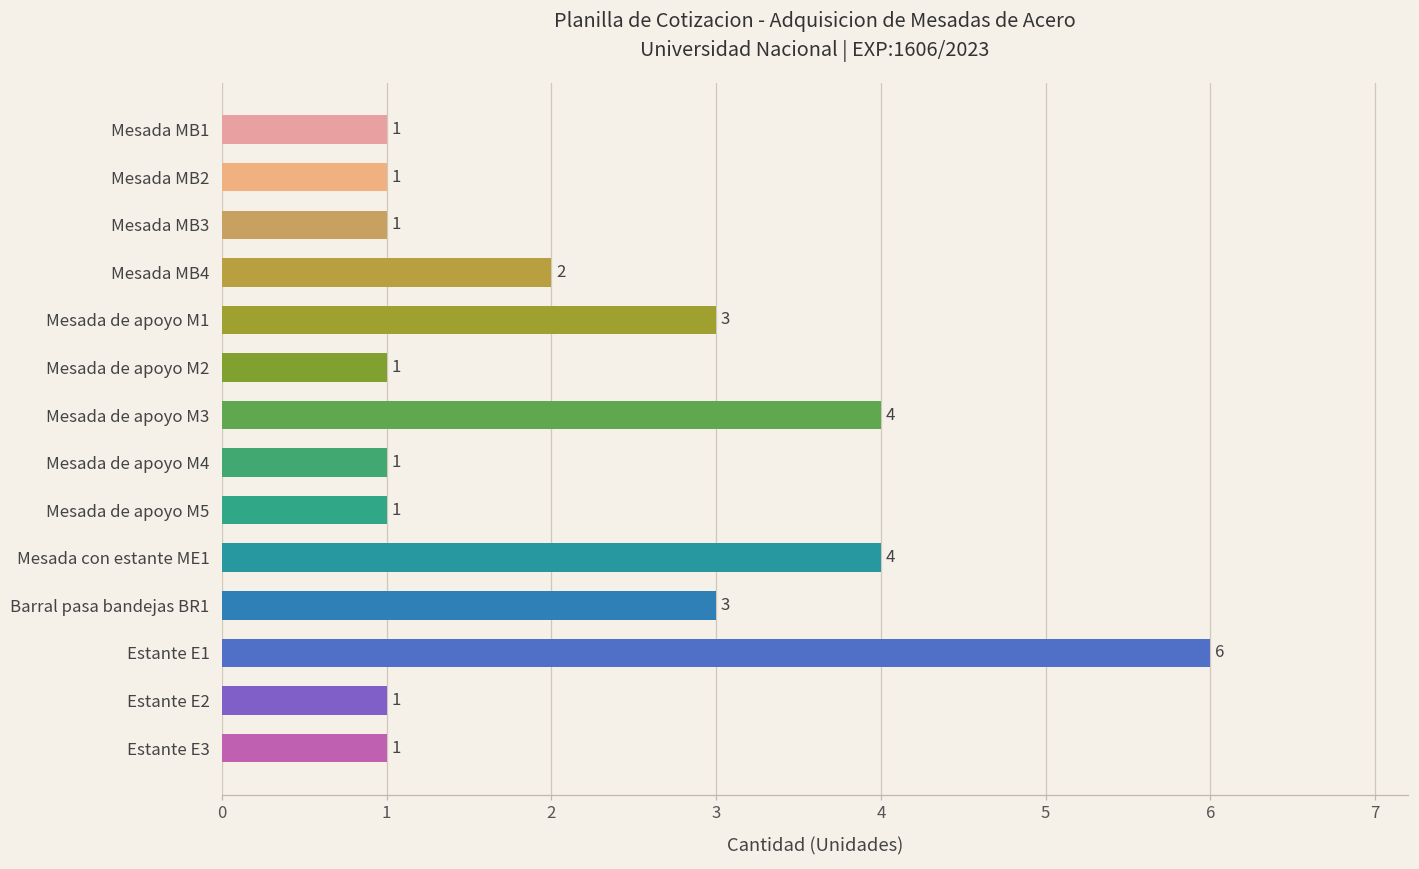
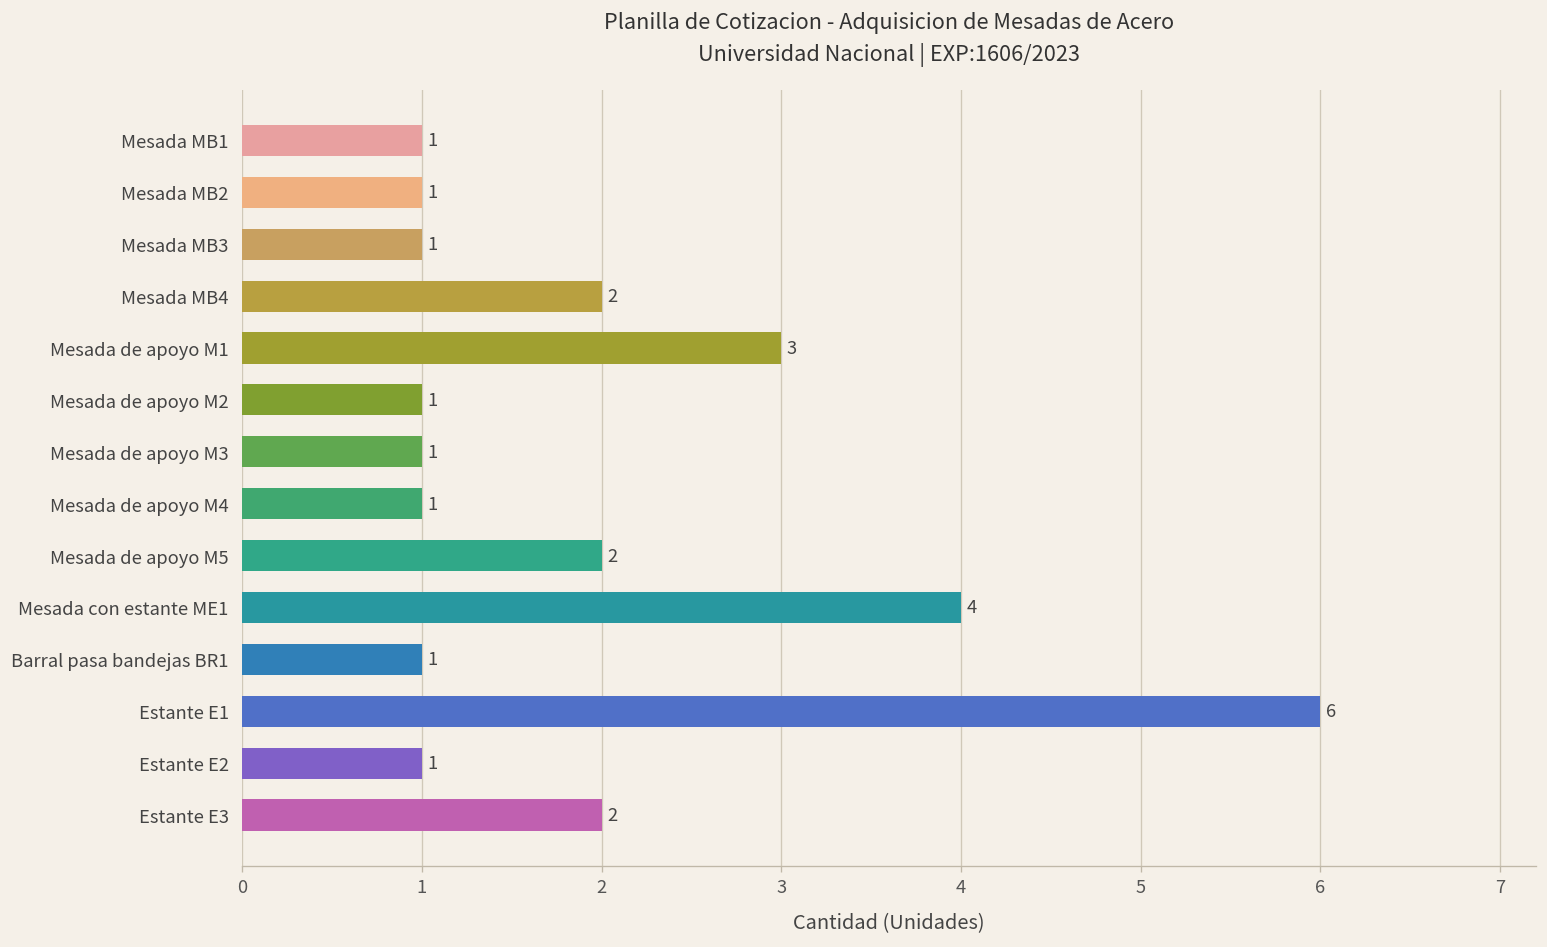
  {
    "Mesada MB1": 1,
    "Mesada MB2": 1,
    "Mesada MB3": 1,
    "Mesada MB4": 2,
    "Mesada de apoyo M1": 3,
    "Mesada de apoyo M2": 1,
-   "Mesada de apoyo M3": 4,
+   "Mesada de apoyo M3": 1,
    "Mesada de apoyo M4": 1,
-   "Mesada de apoyo M5": 1,
+   "Mesada de apoyo M5": 2,
    "Mesada con estante ME1": 4,
-   "Barral pasa bandejas BR1": 3,
+   "Barral pasa bandejas BR1": 1,
    "Estante E1": 6,
    "Estante E2": 1,
-   "Estante E3": 1
+   "Estante E3": 2
  }
